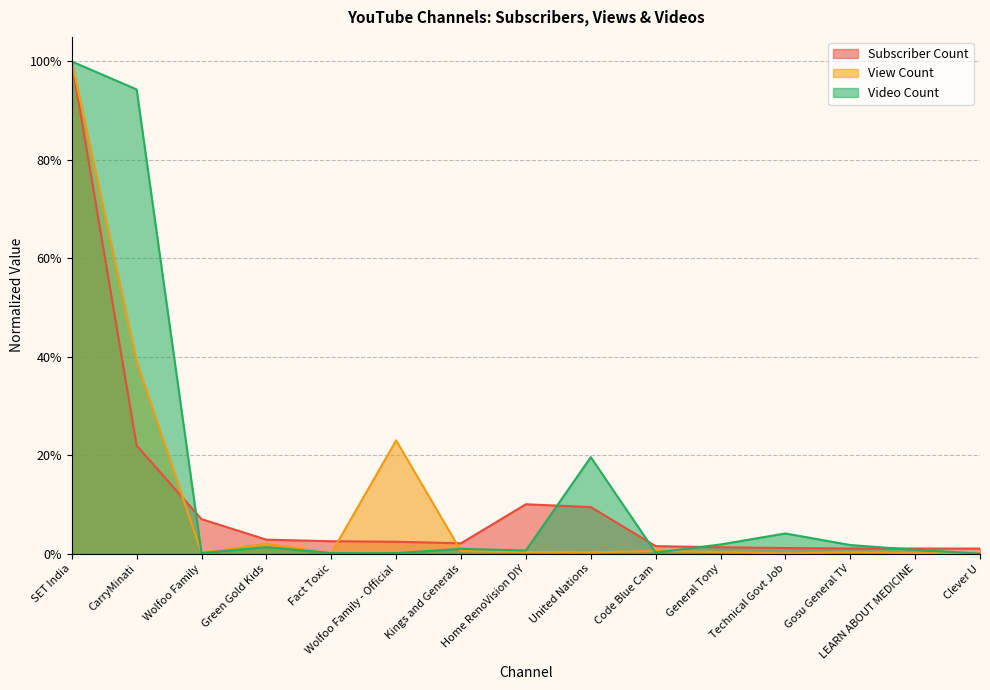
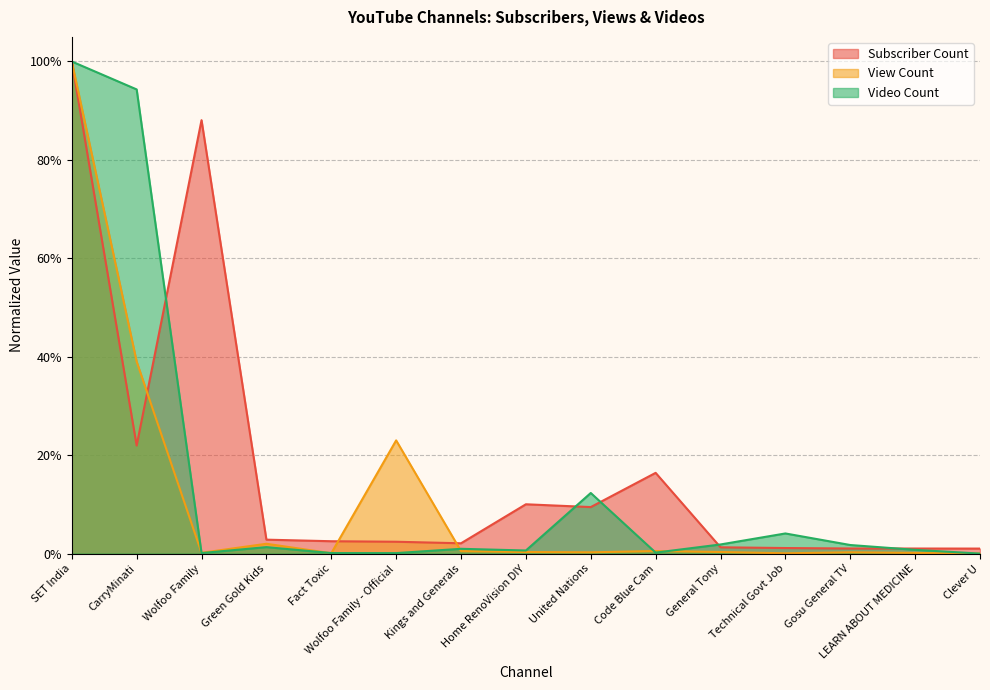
  {
    "Subscriber Count": {
      "CarryMinati": "22%",
-     "Wolfoo Family": "7%",
+     "Wolfoo Family": "88%",
      "Green Gold Kids": "3%",
      "Fact Toxic": "3%",
      "Wolfoo Family - Official": "2%",
      "Kings and Generals": "2%",
      "Home RenoVision DIY": "10%",
      "United Nations": "9%",
-     "Code Blue Cam": "2%",
+     "Code Blue Cam": "16%",
      "General Tony": "1%",
      "Technical Govt Job": "1%",
      "Gosu General TV": "1%",
      "Clever U": "1%"
    },
    "View Count": {
      "CarryMinati": "39%",
      "Green Gold Kids": "2%",
      "Wolfoo Family - Official": "23%",
      "United Nations": "0%",
      "General Tony": "0%",
      "Technical Govt Job": "0%",
      "Gosu General TV": "0%",
      "LEARN ABOUT MEDICINE": "0%"
    },
    "Video Count": {
      "CarryMinati": "94%",
      "Green Gold Kids": "1%",
      "Wolfoo Family - Official": "0%",
-     "United Nations": "20%",
+     "United Nations": "12%",
      "General Tony": "2%",
      "Technical Govt Job": "4%",
      "Gosu General TV": "2%"
    }
  }
